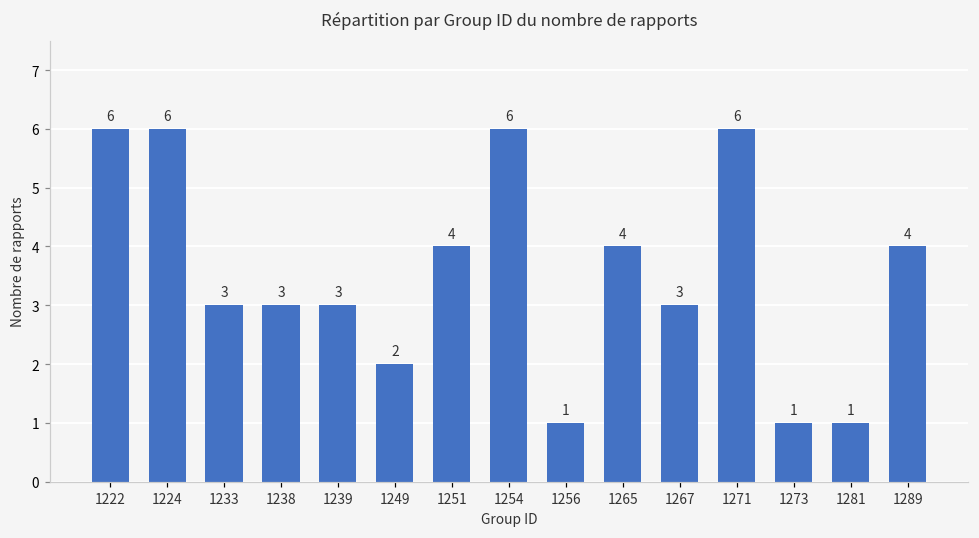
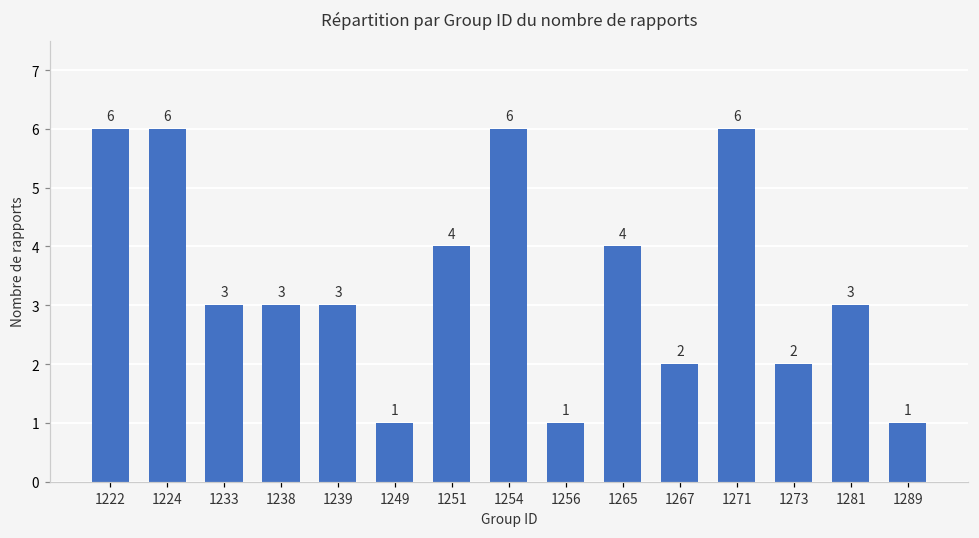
  {
    "1222": 6,
    "1224": 6,
    "1233": 3,
    "1238": 3,
    "1239": 3,
-   "1249": 2,
+   "1249": 1,
    "1251": 4,
    "1254": 6,
    "1256": 1,
    "1265": 4,
-   "1267": 3,
+   "1267": 2,
    "1271": 6,
-   "1273": 1,
-   "1281": 1,
-   "1289": 4
+   "1273": 2,
+   "1281": 3,
+   "1289": 1
  }
